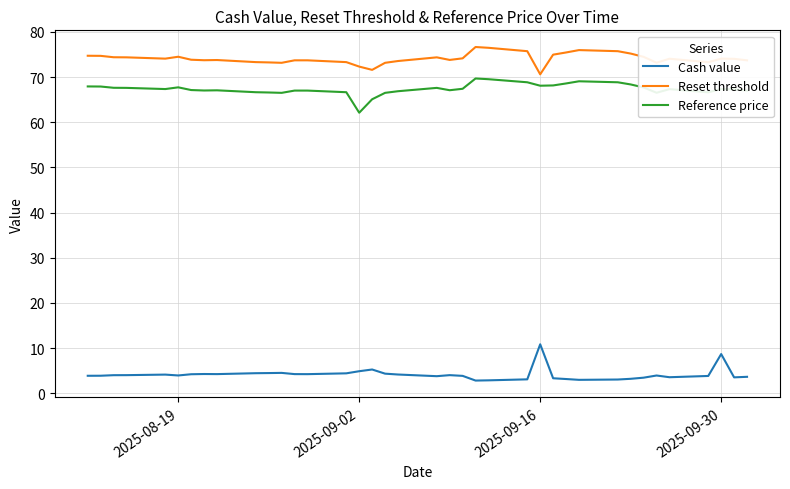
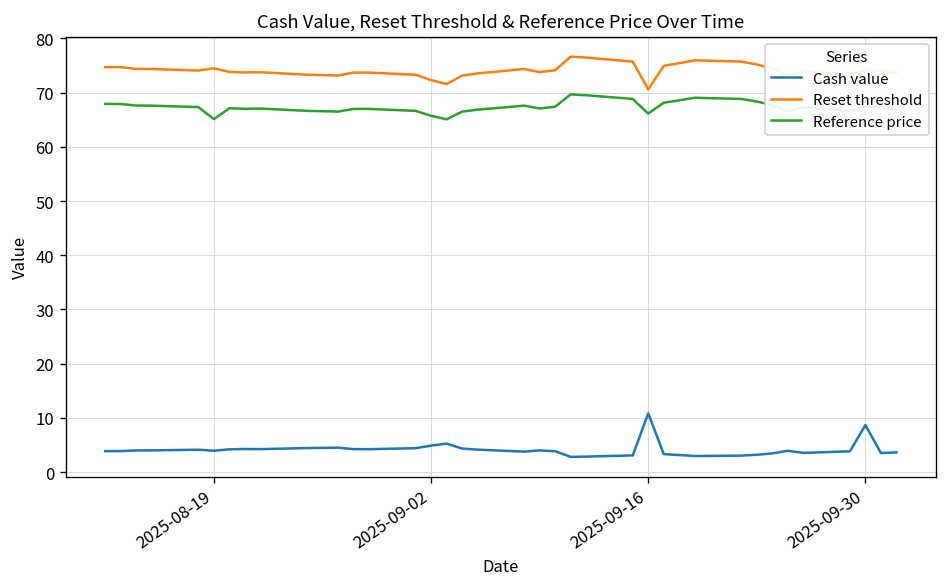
  {
    "Cash value": {
      "2025-08-19": 4,
      "2025-09-02": 5,
      "2025-09-16": 11,
      "2025-09-30": 9
    },
    "Reset threshold": {
      "2025-08-19": 74,
      "2025-09-02": 72,
      "2025-09-16": 71
    },
    "Reference price": {
-     "2025-08-19": 68,
-     "2025-09-02": 62,
-     "2025-09-16": 68
+     "2025-08-19": 65,
+     "2025-09-02": 66,
+     "2025-09-16": 66
    }
  }
